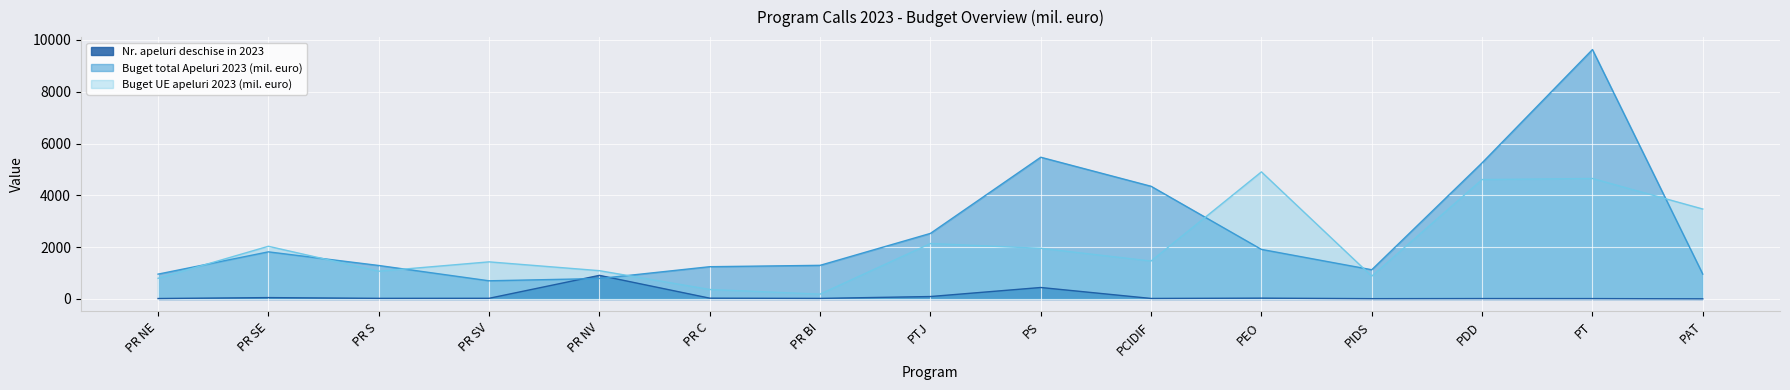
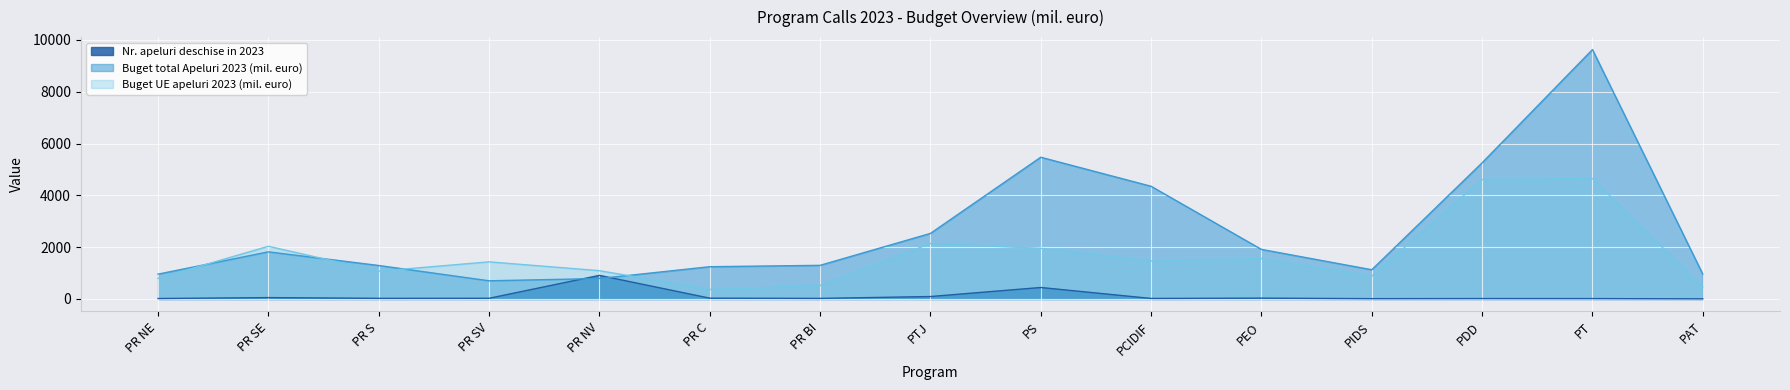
  {
    "Nr. apeluri deschise in 2023": {
      "PR NE": 0,
      "PR SE": 100,
      "PR S": 0,
      "PR SV": 0,
      "PR NV": 900,
      "PR C": 0,
      "PR BI": 0,
      "PTJ": 100,
      "PS": 400,
      "PCIDIF": 0,
      "PEO": 0,
      "PIDS": 0,
      "PDD": 0,
      "PT": 0,
      "PAT": 0
    },
    "Buget total Apeluri 2023 (mil. euro)": {
      "PR NE": 1000,
      "PR SE": 1800,
      "PR S": 1300,
      "PR SV": 700,
      "PR NV": 800,
      "PR C": 1200,
      "PR BI": 1300,
      "PTJ": 2500,
      "PS": 5500,
      "PCIDIF": 4300,
      "PEO": 1900,
      "PIDS": 1100,
      "PDD": 5300,
      "PT": 9600,
      "PAT": 1000
    },
    "Buget UE apeluri 2023 (mil. euro)": {
      "PR NE": 800,
      "PR SE": 2000,
      "PR S": 1100,
      "PR SV": 1400,
      "PR NV": 1100,
      "PR C": 400,
-     "PR BI": 200,
+     "PR BI": 500,
      "PTJ": 2100,
      "PS": 2000,
      "PCIDIF": 1500,
-     "PEO": 4900,
+     "PEO": 1600,
      "PIDS": 900,
      "PDD": 4600,
      "PT": 4700,
-     "PAT": 3500
+     "PAT": 500
    }
  }
